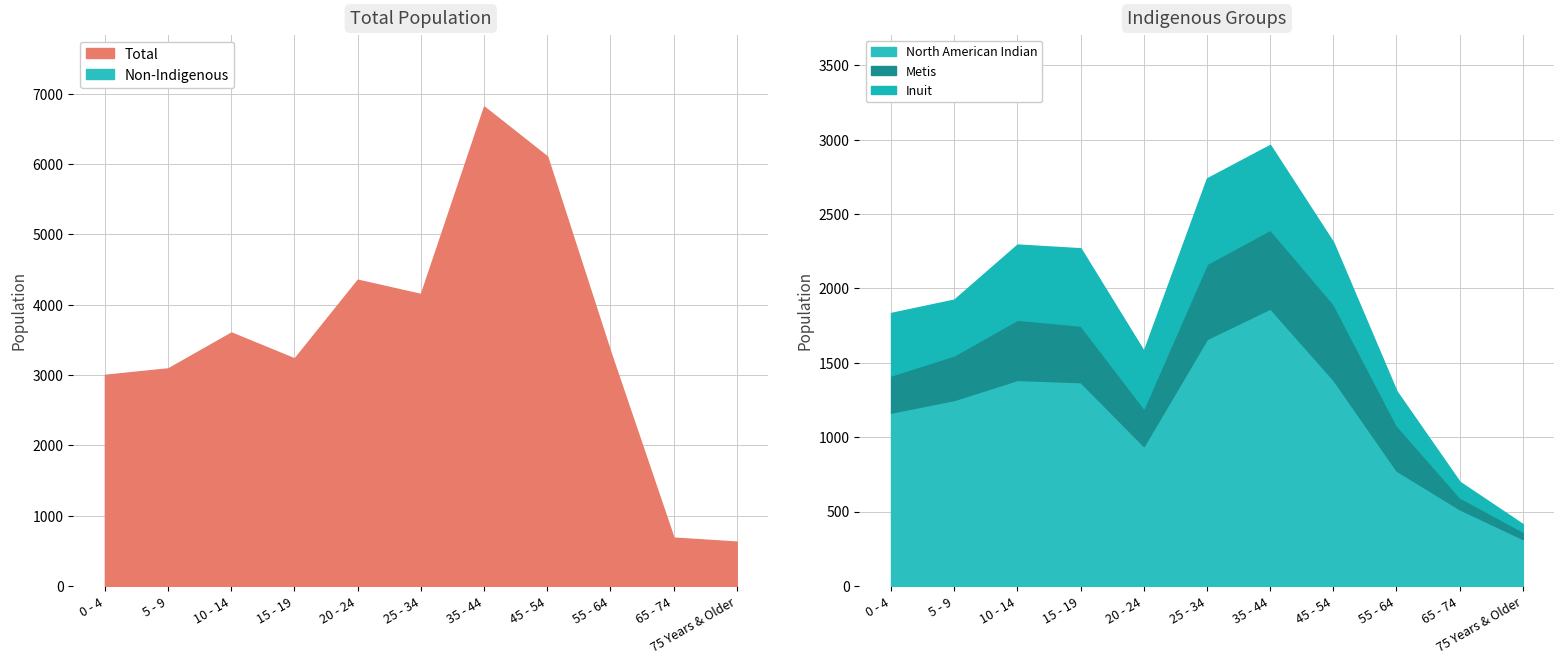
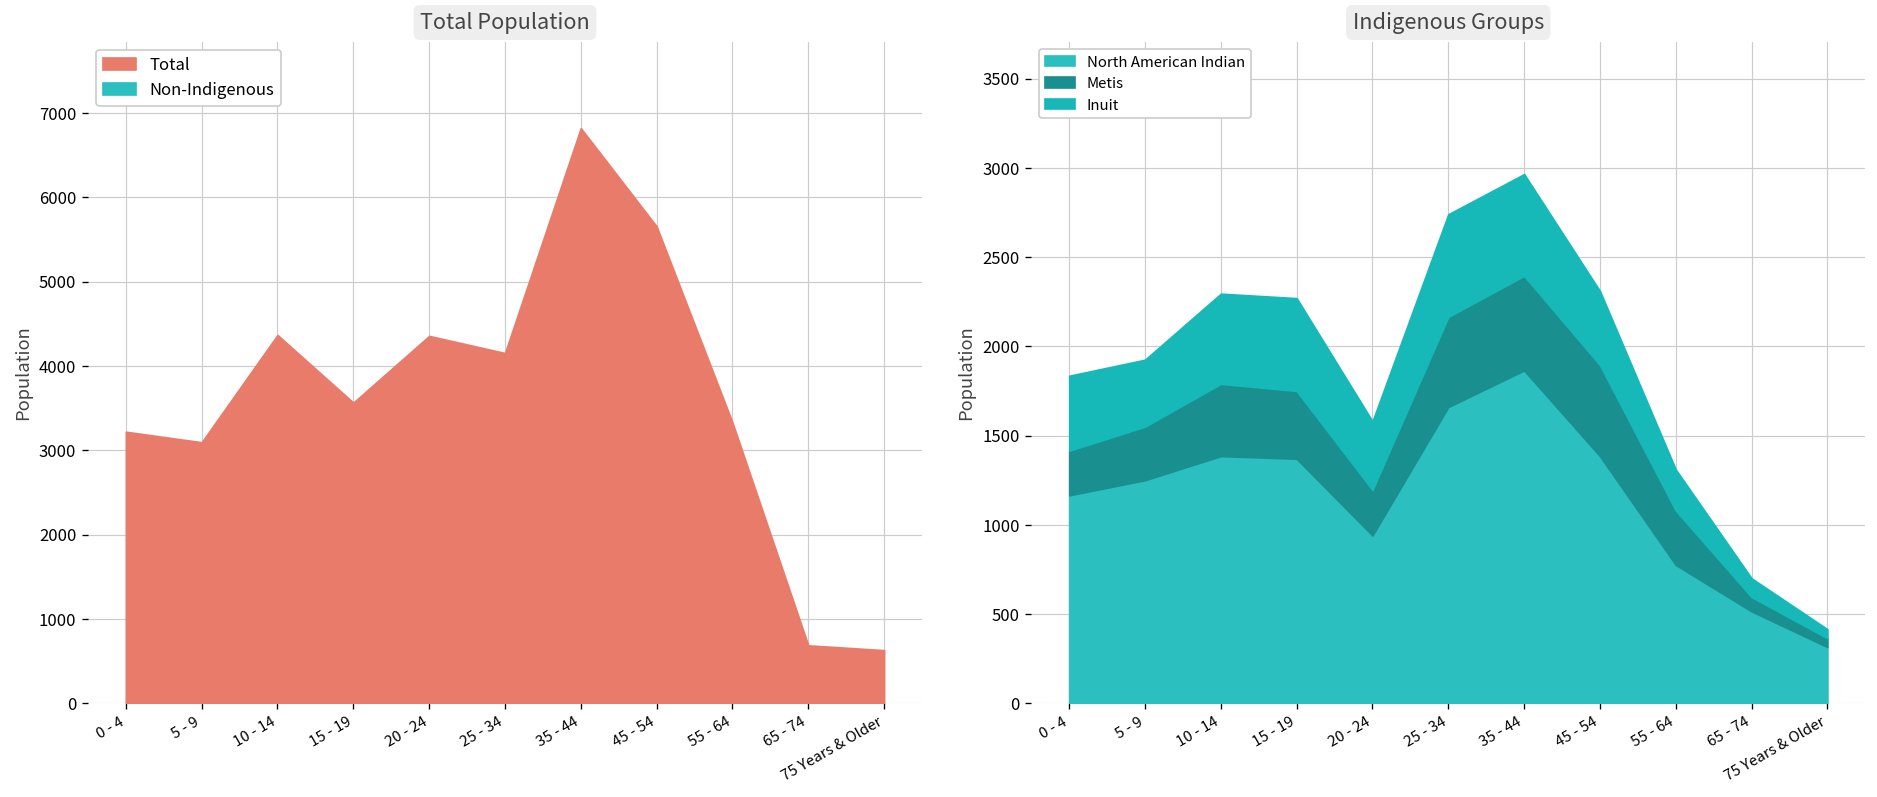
  {
    "Total Population": {
-     "0 - 4": 3000,
+     "0 - 4": 3200,
      "5 - 9": 3100,
-     "10 - 14": 3600,
-     "15 - 19": 3200,
+     "10 - 14": 4400,
+     "15 - 19": 3600,
      "20 - 24": 4400,
      "25 - 34": 4200,
      "35 - 44": 6800,
-     "45 - 54": 6100,
+     "45 - 54": 5700,
      "55 - 64": 3300,
      "65 - 74": 700,
      "75 Years & Older": 600
    }
  }
